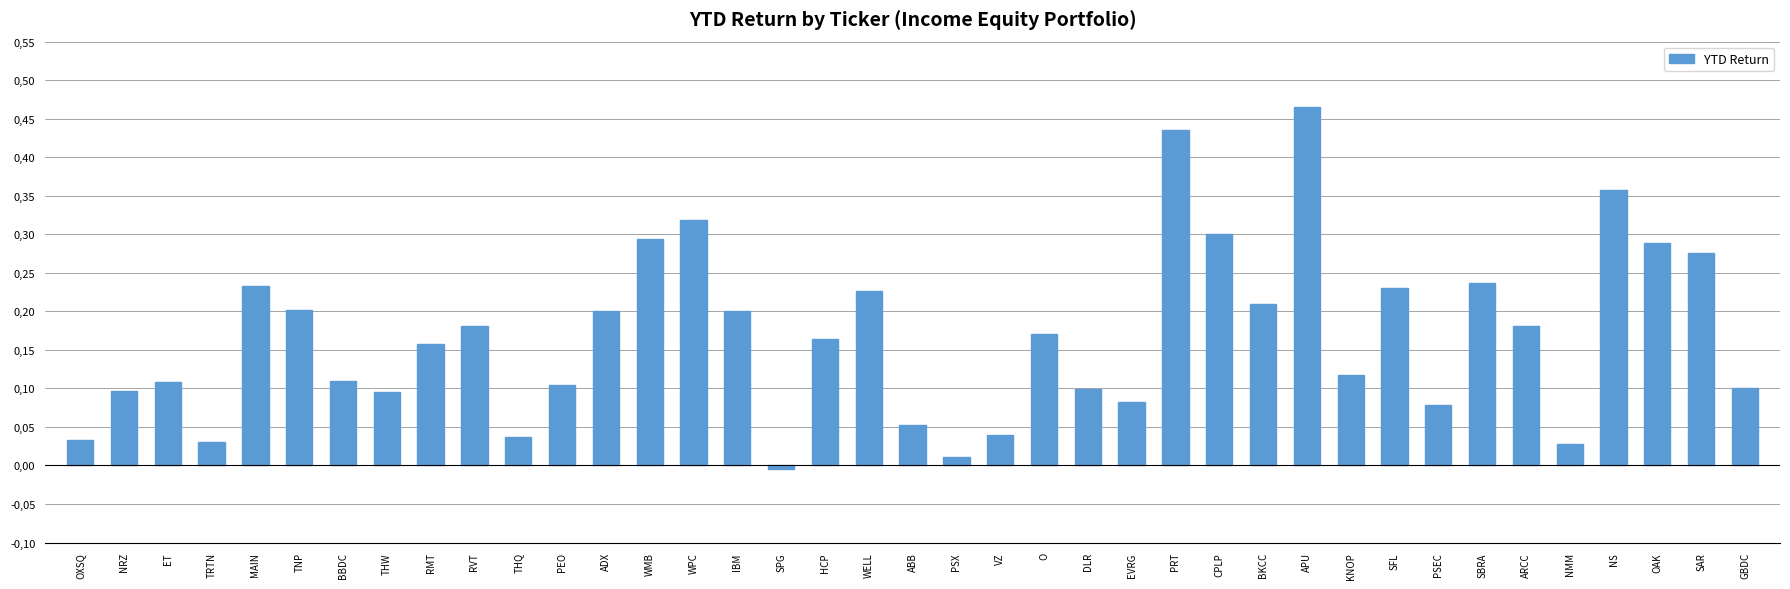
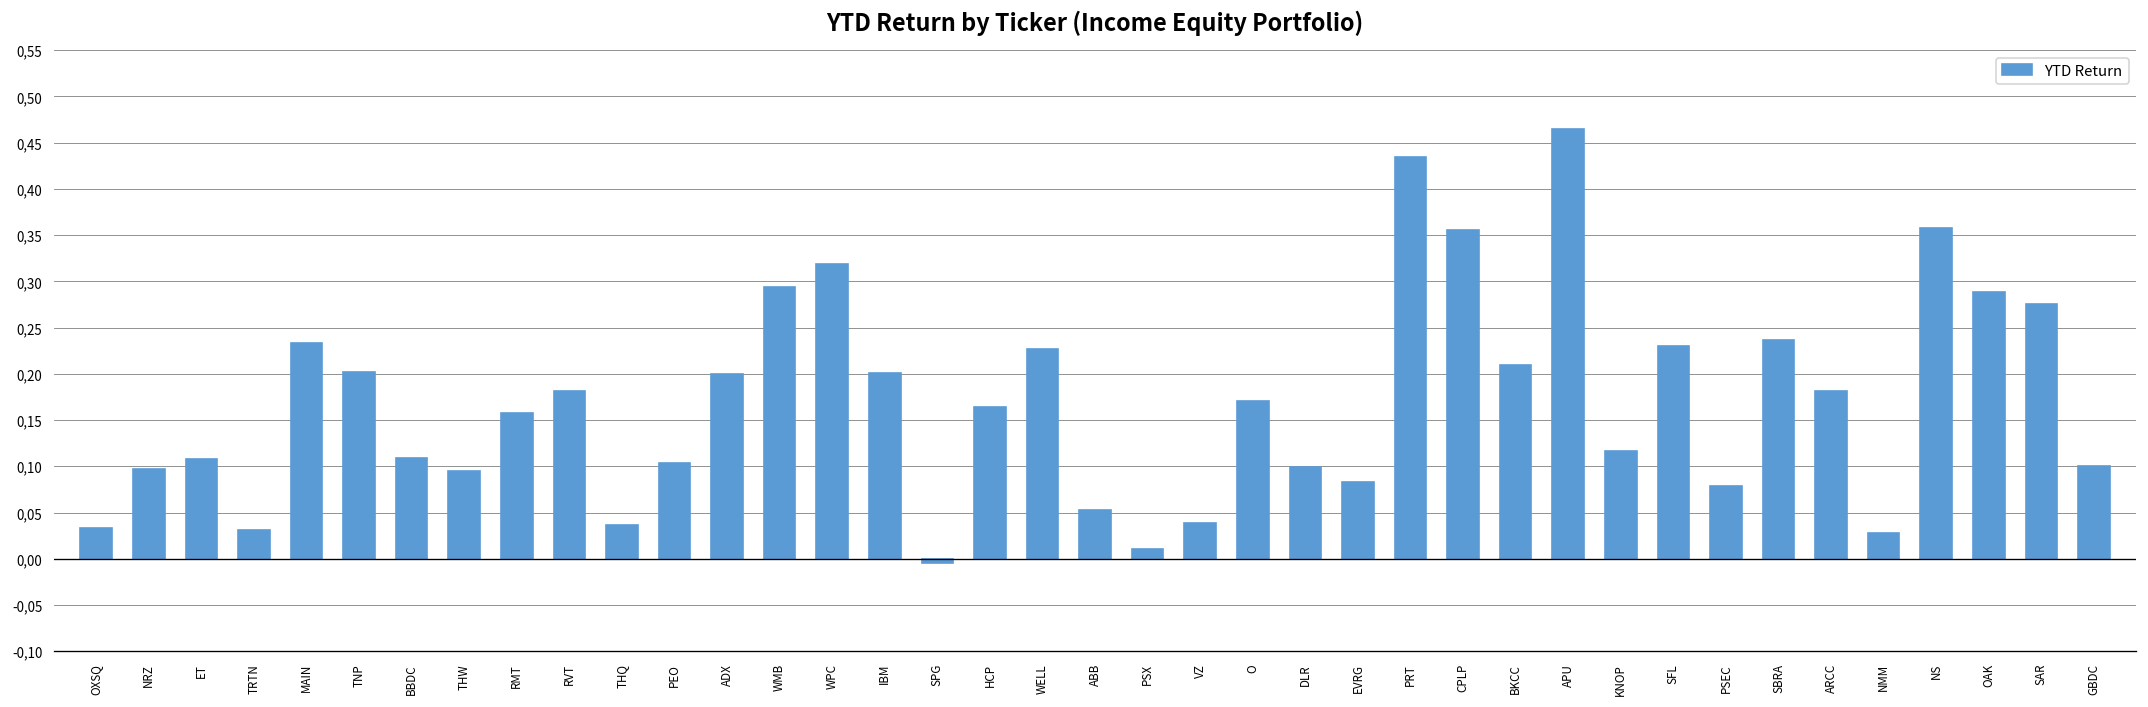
  {
    "OXSQ": 3,
    "NRZ": 10,
    "ET": 11,
    "TRTN": 3,
    "MAIN": 23,
    "TNP": 20,
    "BBDC": 11,
    "THW": 10,
    "RMT": 16,
    "RVT": 18,
    "THQ": 4,
    "PEO": 10,
    "ADX": 20,
    "WMB": 29,
    "WPC": 32,
    "IBM": 20,
    "SPG": -1,
    "HCP": 16,
    "WELL": 23,
    "ABB": 5,
    "PSX": 1,
    "VZ": 4,
    "O": 17,
    "DLR": 10,
    "EVRG": 8,
    "PRT": 44,
-   "CPLP": 30,
+   "CPLP": 36,
    "BKCC": 21,
    "APU": 47,
    "KNOP": 12,
    "SFL": 23,
    "PSEC": 8,
    "SBRA": 24,
    "ARCC": 18,
    "NMM": 3,
    "NS": 36,
    "OAK": 29,
    "SAR": 28,
    "GBDC": 10
  }
